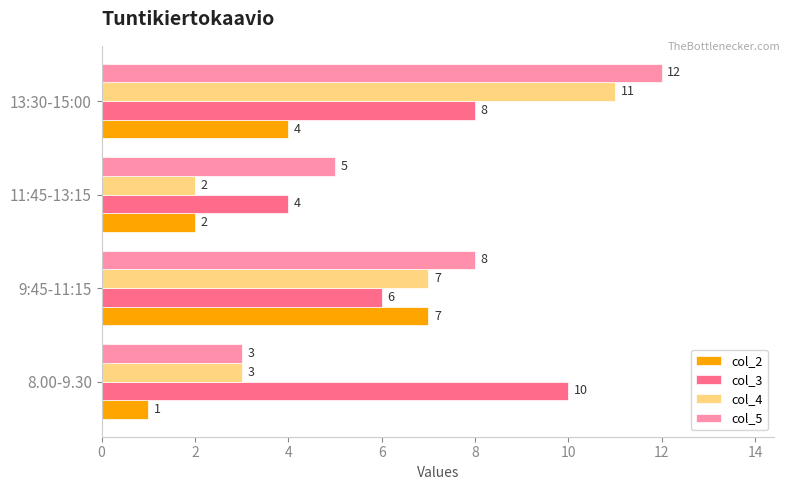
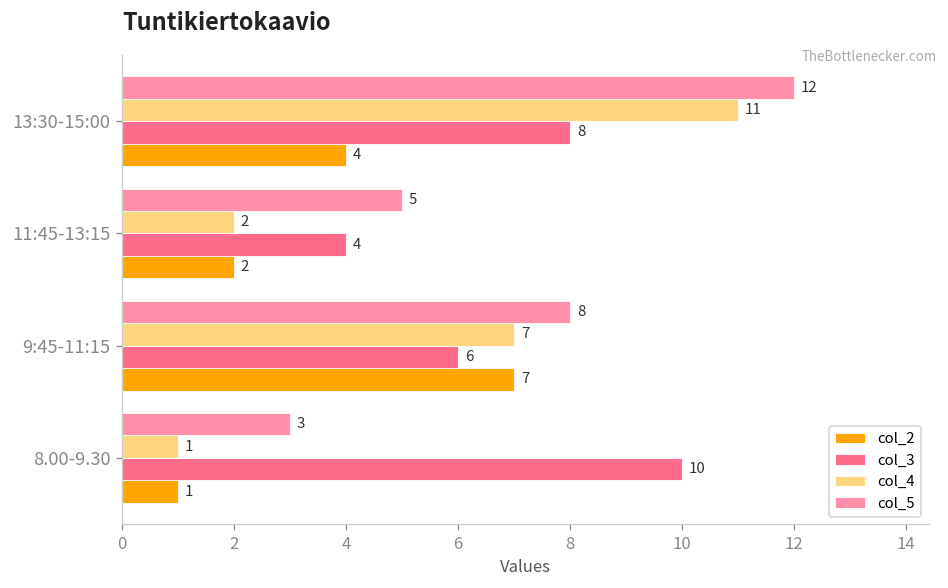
  {
    "col_2": {
      "13:30-15:00": 4,
      "11:45-13:15": 2,
      "9:45-11:15": 7,
      "8.00-9.30": 1
    },
    "col_4": {
      "13:30-15:00": 11,
      "11:45-13:15": 2,
      "9:45-11:15": 7,
-     "8.00-9.30": 3
+     "8.00-9.30": 1
    }
  }
